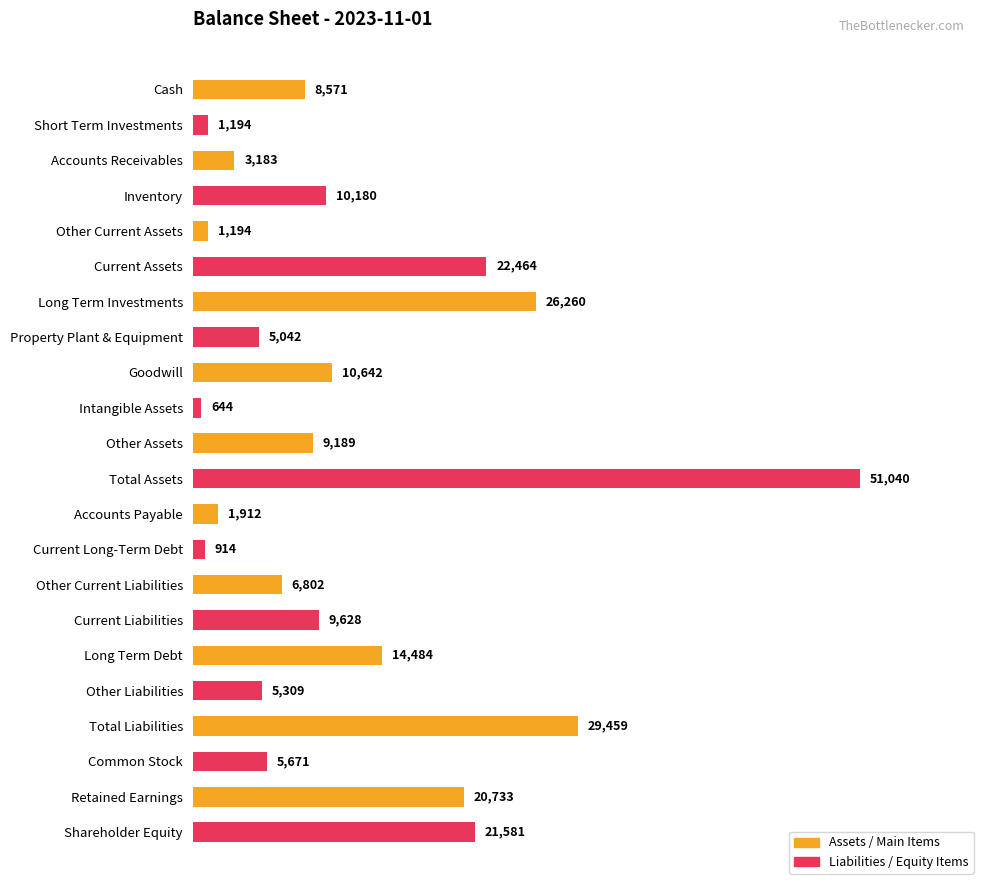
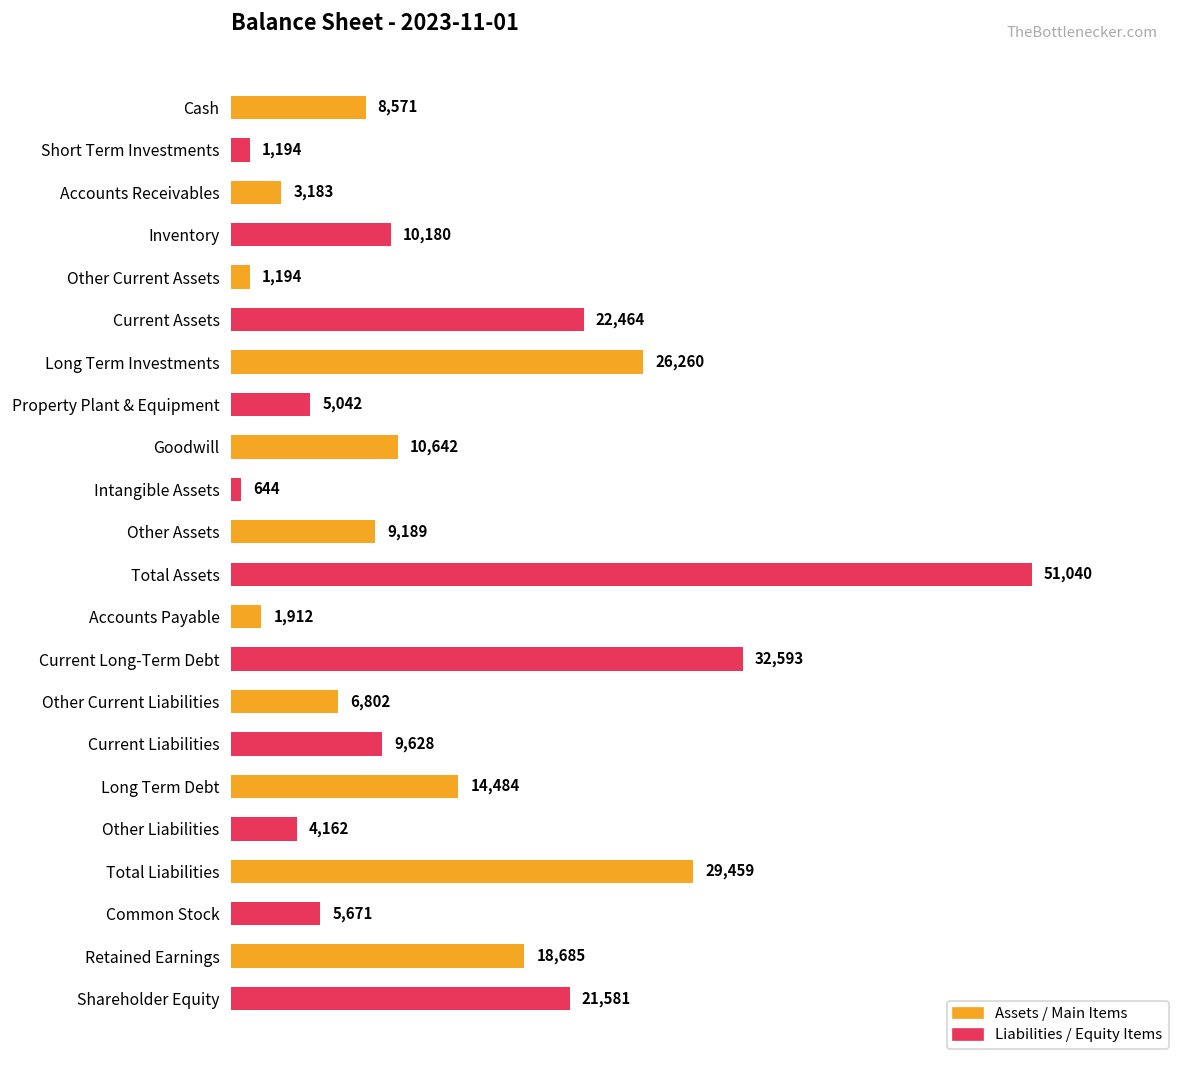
  {
    "Cash": "8,571",
    "Short Term Investments": "1,194",
    "Accounts Receivables": "3,183",
    "Inventory": "10,180",
    "Other Current Assets": "1,194",
    "Current Assets": "22,464",
    "Long Term Investments": "26,260",
    "Property Plant & Equipment": "5,042",
    "Goodwill": "10,642",
    "Intangible Assets": "644",
    "Other Assets": "9,189",
    "Total Assets": "51,040",
    "Accounts Payable": "1,912",
-   "Current Long-Term Debt": "914",
+   "Current Long-Term Debt": "32,593",
    "Other Current Liabilities": "6,802",
    "Current Liabilities": "9,628",
    "Long Term Debt": "14,484",
-   "Other Liabilities": "5,309",
+   "Other Liabilities": "4,162",
    "Total Liabilities": "29,459",
    "Common Stock": "5,671",
-   "Retained Earnings": "20,733",
+   "Retained Earnings": "18,685",
    "Shareholder Equity": "21,581"
  }
